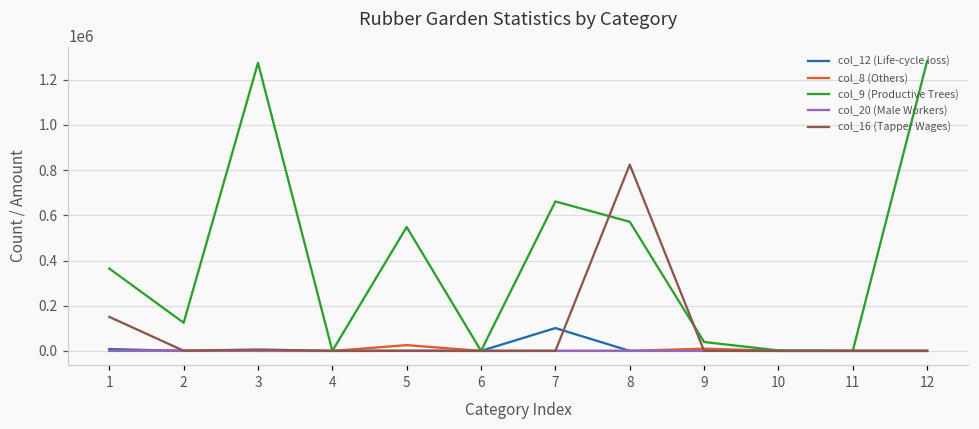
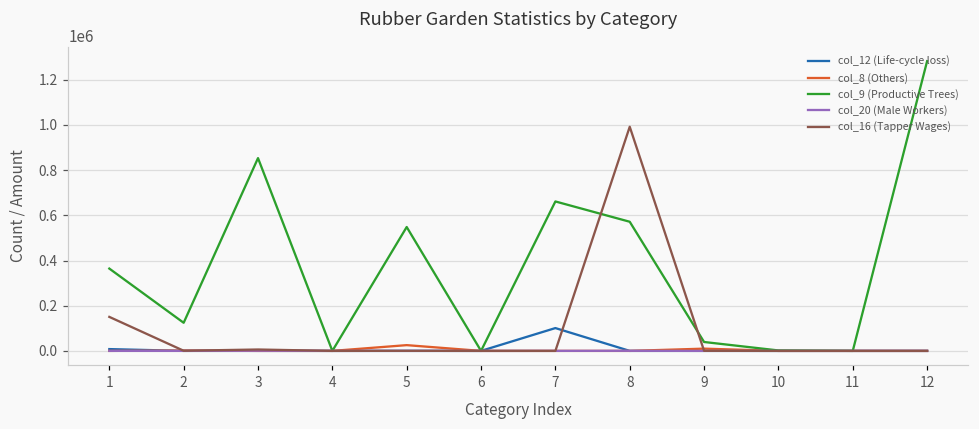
  {
    "col_12 (Life-cycle loss)": {
      "7": 100000
    },
    "col_8 (Others)": {
      "5": 30000
    },
    "col_9 (Productive Trees)": {
      "1": 360000,
      "2": 120000,
-     "3": 1270000,
+     "3": 850000,
      "5": 550000,
      "7": 660000,
      "8": 570000,
      "9": 40000,
      "12": 1280000
    },
    "col_16 (Tapper Wages)": {
      "1": 150000,
-     "8": 820000
+     "8": 990000
    }
  }
